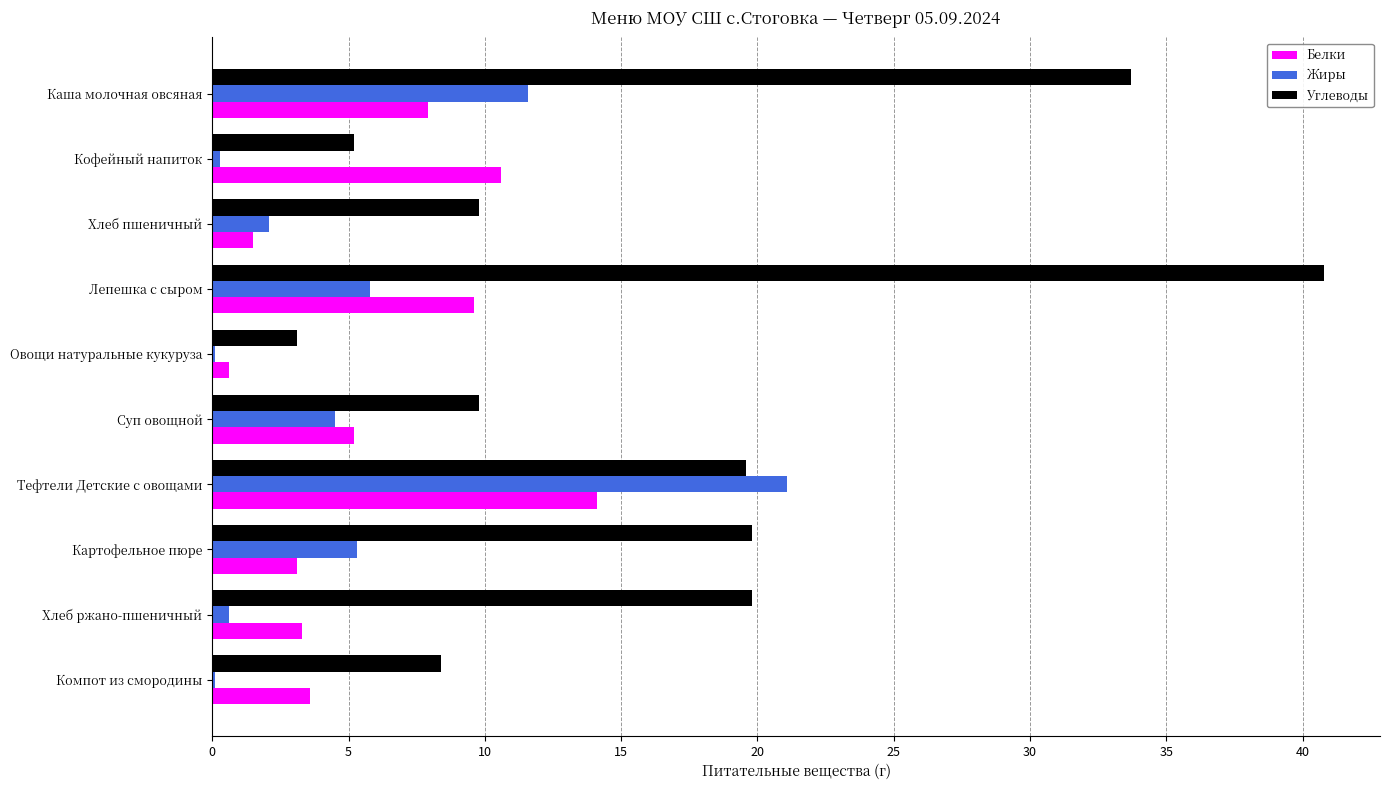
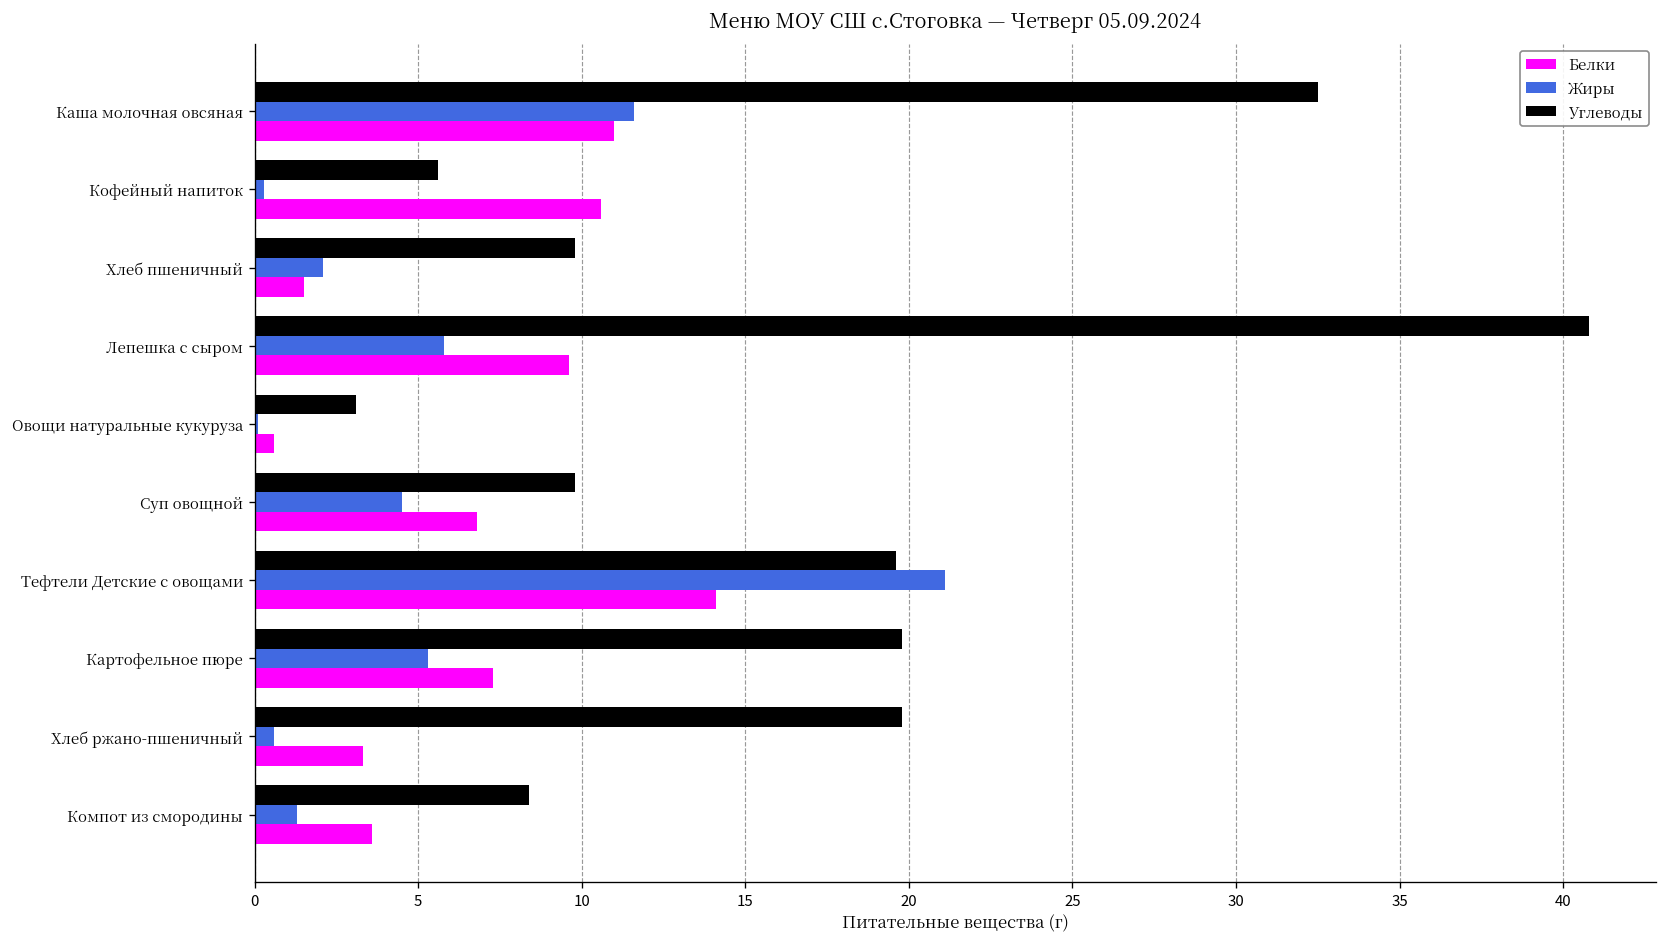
  {
    "Белки": {
-     "Каша молочная овсяная": 7.9,
+     "Каша молочная овсяная": 11.0,
      "Кофейный напиток": 10.6,
      "Хлеб пшеничный": 1.5,
      "Лепешка с сыром": 9.6,
      "Овощи натуральные кукуруза": 0.6,
-     "Суп овощной": 5.2,
+     "Суп овощной": 6.8,
      "Тефтели Детские с овощами": 14.1,
-     "Картофельное пюре": 3.1,
+     "Картофельное пюре": 7.3,
      "Хлеб ржано-пшеничный": 3.3,
      "Компот из смородины": 3.6
    },
    "Жиры": {
      "Каша молочная овсяная": 11.6,
      "Кофейный напиток": 0.3,
      "Хлеб пшеничный": 2.1,
      "Лепешка с сыром": 5.8,
      "Овощи натуральные кукуруза": 0.1,
      "Суп овощной": 4.5,
      "Тефтели Детские с овощами": 21.1,
      "Картофельное пюре": 5.3,
      "Хлеб ржано-пшеничный": 0.6,
-     "Компот из смородины": 0.1
+     "Компот из смородины": 1.3
    },
    "Углеводы": {
-     "Каша молочная овсяная": 33.7,
-     "Кофейный напиток": 5.2,
+     "Каша молочная овсяная": 32.5,
+     "Кофейный напиток": 5.6,
      "Хлеб пшеничный": 9.8,
      "Лепешка с сыром": 40.8,
      "Овощи натуральные кукуруза": 3.1,
      "Суп овощной": 9.8,
      "Тефтели Детские с овощами": 19.6,
      "Картофельное пюре": 19.8,
      "Хлеб ржано-пшеничный": 19.8,
      "Компот из смородины": 8.4
    }
  }
